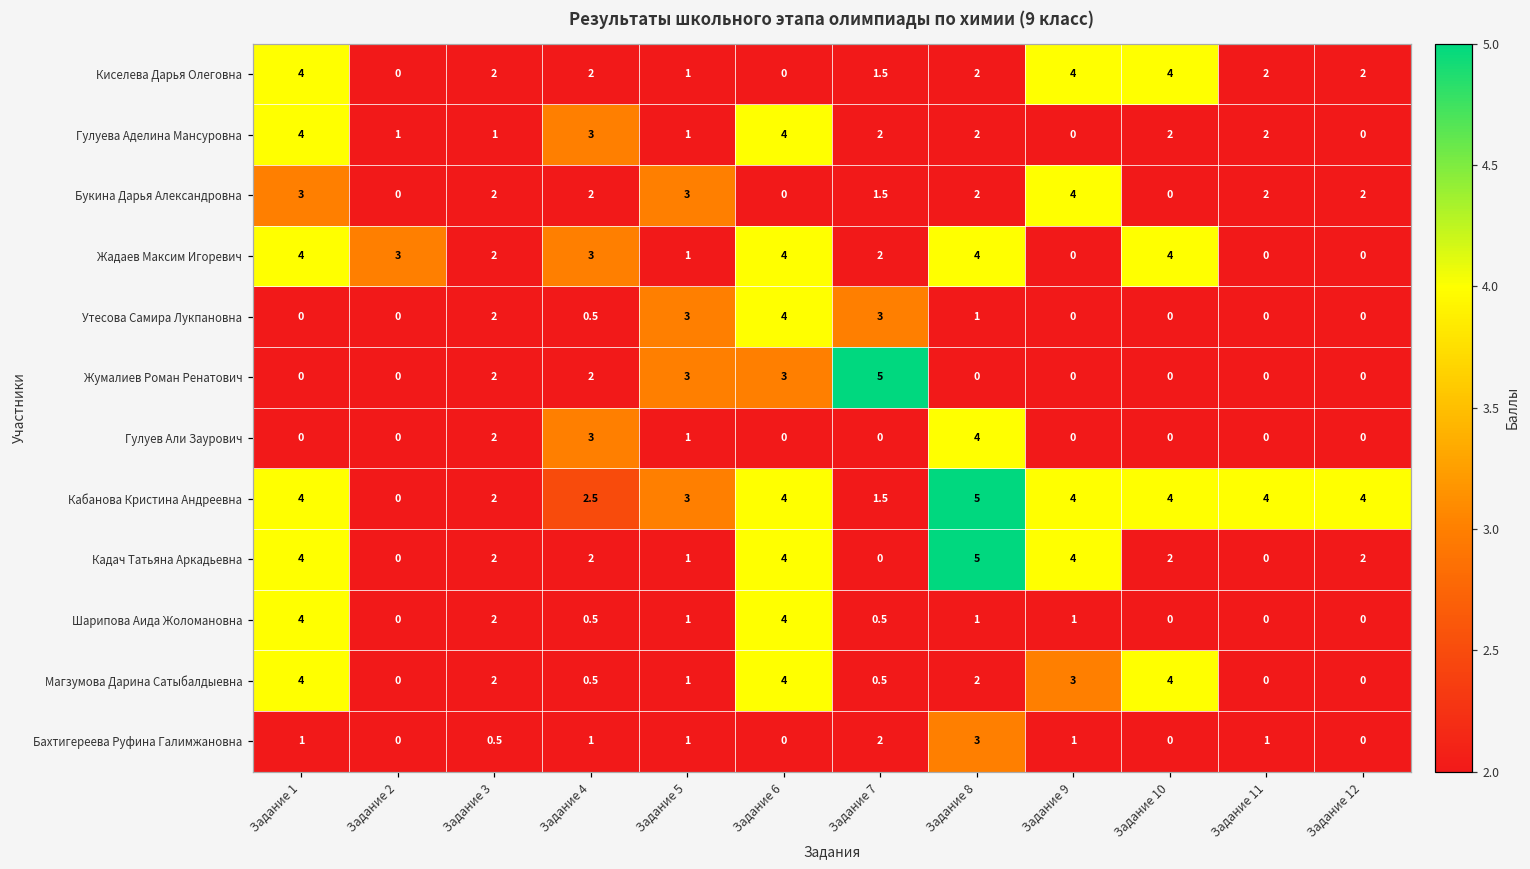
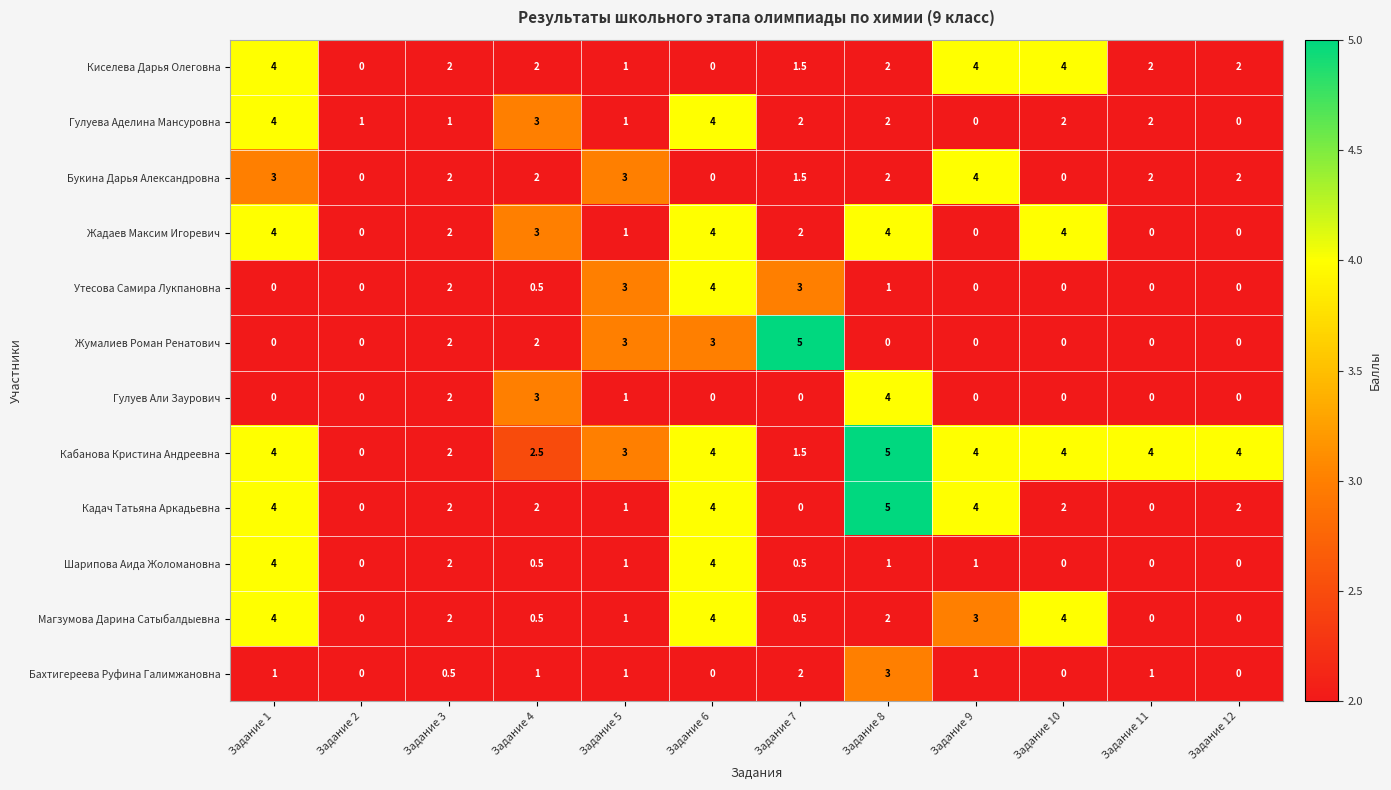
  {
    "Киселева Дарья Олеговна": {
      "Задание 1": 4,
      "Задание 2": 0,
      "Задание 3": 2,
      "Задание 4": 2,
      "Задание 5": 1,
      "Задание 6": 0,
      "Задание 7": 1.5,
      "Задание 8": 2,
      "Задание 9": 4,
      "Задание 10": 4,
      "Задание 11": 2,
      "Задание 12": 2
    },
    "Гулуева Аделина Мансуровна": {
      "Задание 1": 4,
      "Задание 2": 1,
      "Задание 3": 1,
      "Задание 4": 3,
      "Задание 5": 1,
      "Задание 6": 4,
      "Задание 7": 2,
      "Задание 8": 2,
      "Задание 9": 0,
      "Задание 10": 2,
      "Задание 11": 2,
      "Задание 12": 0
    },
    "Букина Дарья Александровна": {
      "Задание 1": 3,
      "Задание 2": 0,
      "Задание 3": 2,
      "Задание 4": 2,
      "Задание 5": 3,
      "Задание 6": 0,
      "Задание 7": 1.5,
      "Задание 8": 2,
      "Задание 9": 4,
      "Задание 10": 0,
      "Задание 11": 2,
      "Задание 12": 2
    },
    "Жадаев Максим Игоревич": {
      "Задание 1": 4,
-     "Задание 2": 3,
+     "Задание 2": 0,
      "Задание 3": 2,
      "Задание 4": 3,
      "Задание 5": 1,
      "Задание 6": 4,
      "Задание 7": 2,
      "Задание 8": 4,
      "Задание 9": 0,
      "Задание 10": 4,
      "Задание 11": 0,
      "Задание 12": 0
    },
    "Утесова Самира Лукпановна": {
      "Задание 1": 0,
      "Задание 2": 0,
      "Задание 3": 2,
      "Задание 4": 0.5,
      "Задание 5": 3,
      "Задание 6": 4,
      "Задание 7": 3,
      "Задание 8": 1,
      "Задание 9": 0,
      "Задание 10": 0,
      "Задание 11": 0,
      "Задание 12": 0
    },
    "Жумалиев Роман Ренатович": {
      "Задание 1": 0,
      "Задание 2": 0,
      "Задание 3": 2,
      "Задание 4": 2,
      "Задание 5": 3,
      "Задание 6": 3,
      "Задание 7": 5,
      "Задание 8": 0,
      "Задание 9": 0,
      "Задание 10": 0,
      "Задание 11": 0,
      "Задание 12": 0
    },
    "Гулуев Али Заурович": {
      "Задание 1": 0,
      "Задание 2": 0,
      "Задание 3": 2,
      "Задание 4": 3,
      "Задание 5": 1,
      "Задание 6": 0,
      "Задание 7": 0,
      "Задание 8": 4,
      "Задание 9": 0,
      "Задание 10": 0,
      "Задание 11": 0,
      "Задание 12": 0
    },
    "Кабанова Кристина Андреевна": {
      "Задание 1": 4,
      "Задание 2": 0,
      "Задание 3": 2,
      "Задание 4": 2.5,
      "Задание 5": 3,
      "Задание 6": 4,
      "Задание 7": 1.5,
      "Задание 8": 5,
      "Задание 9": 4,
      "Задание 10": 4,
      "Задание 11": 4,
      "Задание 12": 4
    },
    "Кадач Татьяна Аркадьевна": {
      "Задание 1": 4,
      "Задание 2": 0,
      "Задание 3": 2,
      "Задание 4": 2,
      "Задание 5": 1,
      "Задание 6": 4,
      "Задание 7": 0,
      "Задание 8": 5,
      "Задание 9": 4,
      "Задание 10": 2,
      "Задание 11": 0,
      "Задание 12": 2
    },
    "Шарипова Аида Жоломановна": {
      "Задание 1": 4,
      "Задание 2": 0,
      "Задание 3": 2,
      "Задание 4": 0.5,
      "Задание 5": 1,
      "Задание 6": 4,
      "Задание 7": 0.5,
      "Задание 8": 1,
      "Задание 9": 1,
      "Задание 10": 0,
      "Задание 11": 0,
      "Задание 12": 0
    },
    "Магзумова Дарина Сатыбалдыевна": {
      "Задание 1": 4,
      "Задание 2": 0,
      "Задание 3": 2,
      "Задание 4": 0.5,
      "Задание 5": 1,
      "Задание 6": 4,
      "Задание 7": 0.5,
      "Задание 8": 2,
      "Задание 9": 3,
      "Задание 10": 4,
      "Задание 11": 0,
      "Задание 12": 0
    },
    "Бахтигереева Руфина Галимжановна": {
      "Задание 1": 1,
      "Задание 2": 0,
      "Задание 3": 0.5,
      "Задание 4": 1,
      "Задание 5": 1,
      "Задание 6": 0,
      "Задание 7": 2,
      "Задание 8": 3,
      "Задание 9": 1,
      "Задание 10": 0,
      "Задание 11": 1,
      "Задание 12": 0
    }
  }
